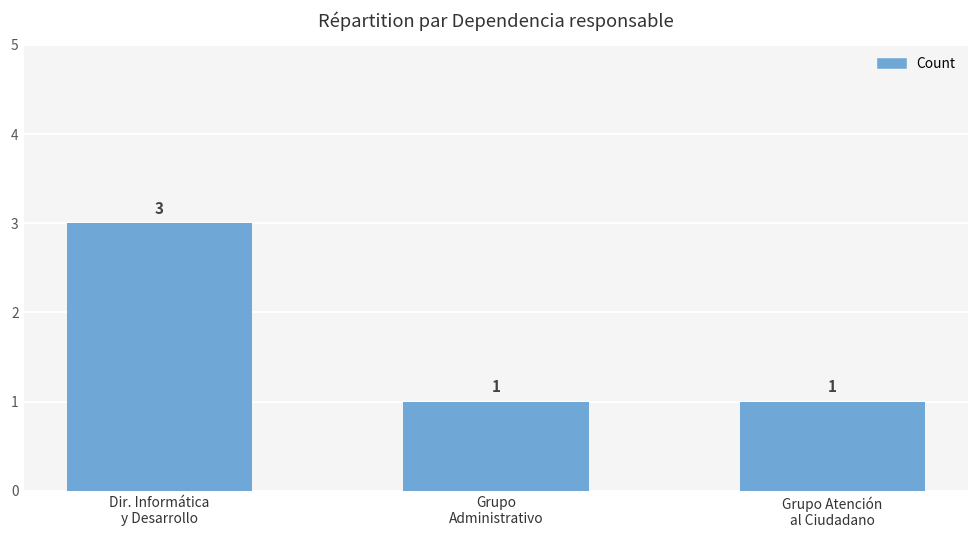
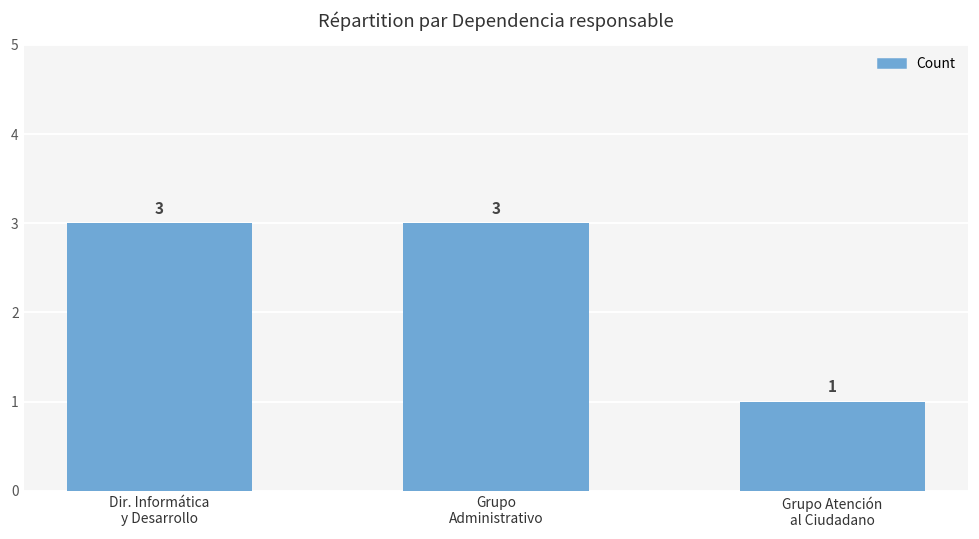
  {
    "Dir. Informática y Desarrollo": 3,
-   "Grupo Administrativo": 1,
+   "Grupo Administrativo": 3,
    "Grupo Atención al Ciudadano": 1
  }
